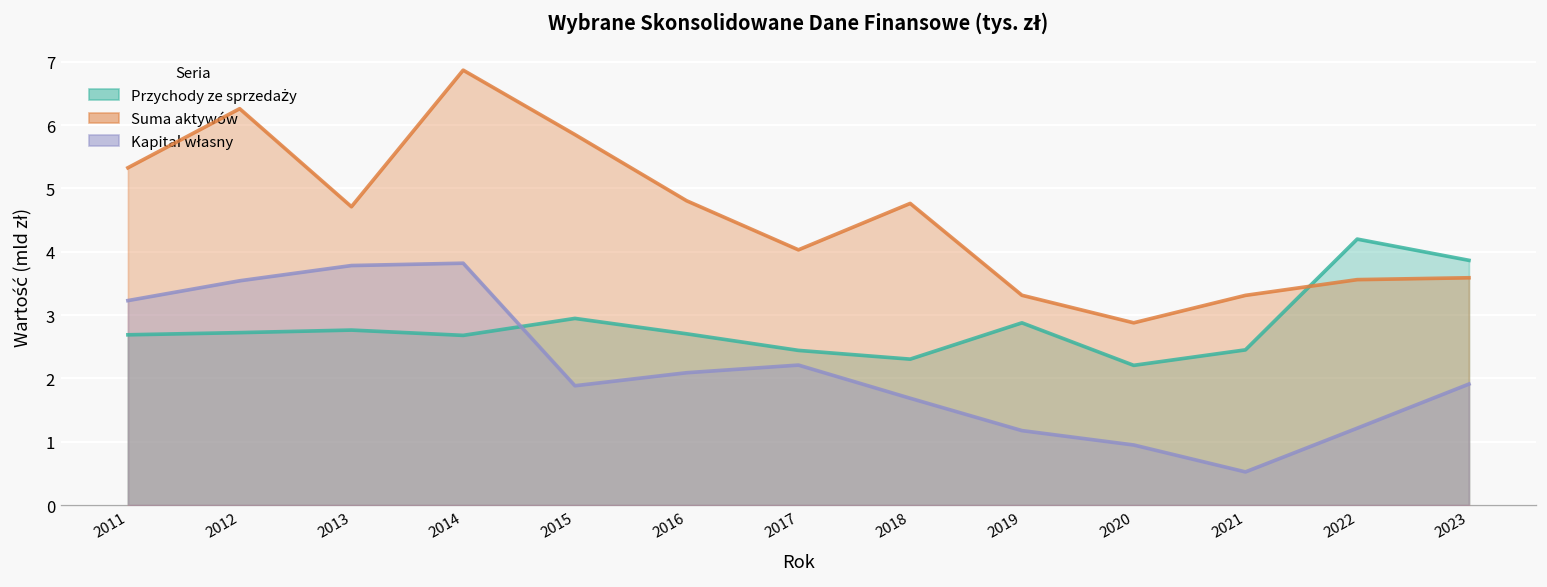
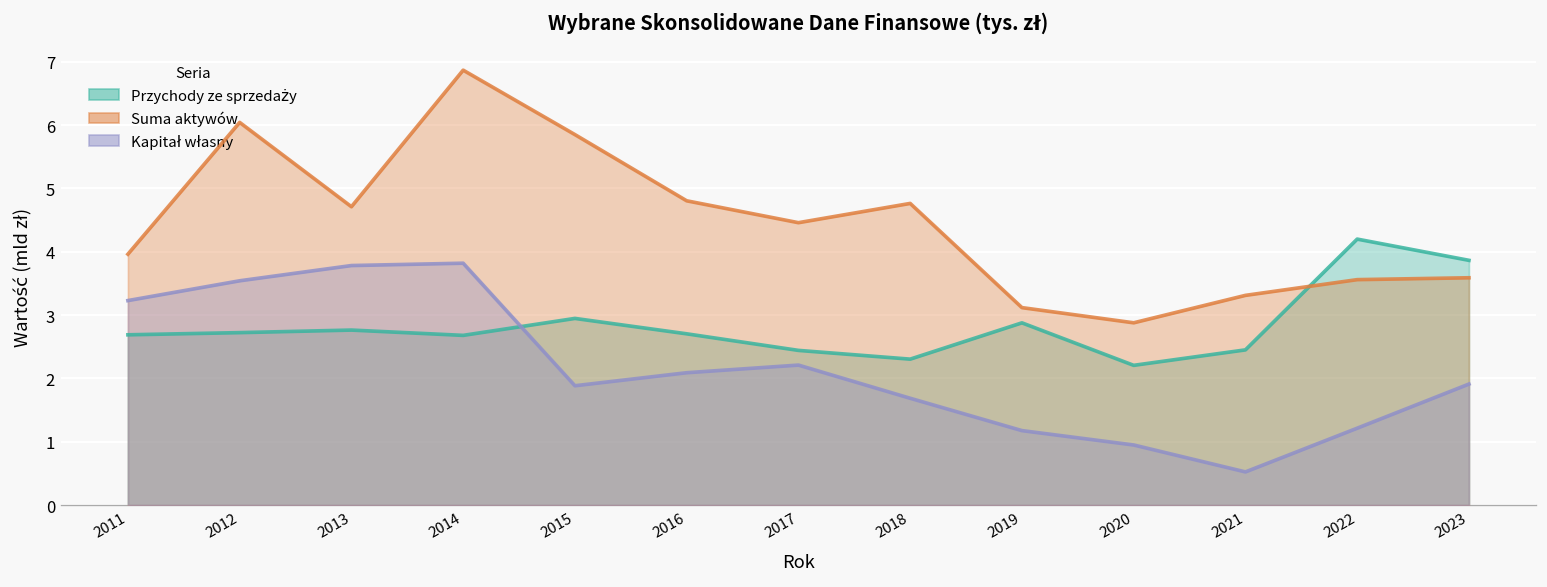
  {
    "Suma aktywów": {
-     "2011": 5.3,
-     "2012": 6.3,
+     "2011": 4.0,
+     "2012": 6.0,
      "2013": 4.7,
      "2014": 6.9,
      "2015": 5.9,
      "2016": 4.8,
-     "2017": 4.0,
+     "2017": 4.5,
      "2018": 4.8,
-     "2019": 3.3,
+     "2019": 3.1,
      "2020": 2.9,
      "2021": 3.3,
      "2022": 3.6,
      "2023": 3.6
    }
  }
